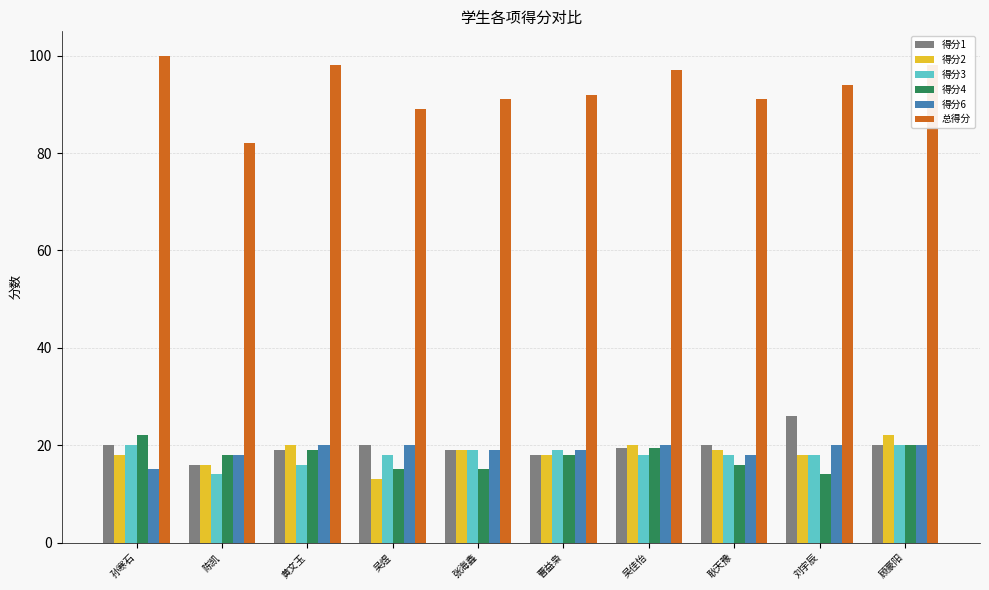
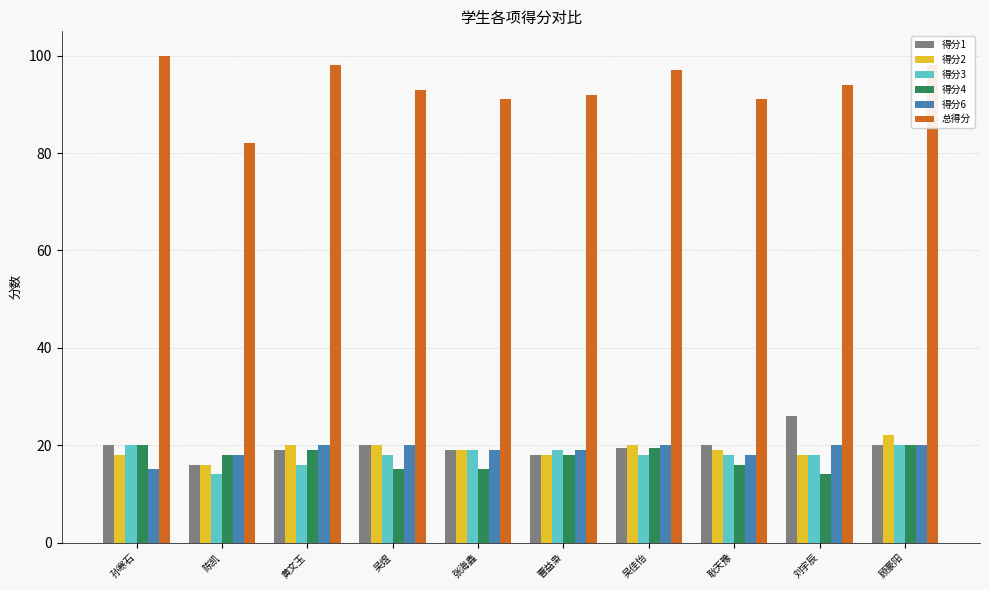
  {
    "得分1": {
      "孙寒石": 20,
      "陈凯": 16,
      "黄文玉": 19,
      "吴煜": 20,
      "张海鑫": 19,
      "曹益枭": 18,
      "吴佳怡": 20,
      "耿天豫": 20,
      "刘宇辰": 26,
      "顾豪阳": 20
    },
    "得分2": {
      "孙寒石": 18,
      "陈凯": 16,
      "黄文玉": 20,
-     "吴煜": 13,
+     "吴煜": 20,
      "张海鑫": 19,
      "曹益枭": 18,
      "吴佳怡": 20,
      "耿天豫": 19,
      "刘宇辰": 18,
      "顾豪阳": 22
    },
    "得分3": {
      "孙寒石": 20,
      "陈凯": 14,
      "黄文玉": 16,
      "吴煜": 18,
      "张海鑫": 19,
      "曹益枭": 19,
      "吴佳怡": 18,
      "耿天豫": 18,
      "刘宇辰": 18,
      "顾豪阳": 20
    },
    "得分4": {
-     "孙寒石": 22,
+     "孙寒石": 20,
      "陈凯": 18,
      "黄文玉": 19,
      "吴煜": 15,
      "张海鑫": 15,
      "曹益枭": 18,
      "吴佳怡": 20,
      "耿天豫": 16,
      "刘宇辰": 14,
      "顾豪阳": 20
    },
    "得分6": {
      "孙寒石": 15,
      "陈凯": 18,
      "黄文玉": 20,
      "吴煜": 20,
      "张海鑫": 19,
      "曹益枭": 19,
      "吴佳怡": 20,
      "耿天豫": 18,
      "刘宇辰": 20,
      "顾豪阳": 20
    },
    "总得分": {
      "孙寒石": 100,
      "陈凯": 82,
      "黄文玉": 98,
-     "吴煜": 89,
+     "吴煜": 93,
      "张海鑫": 91,
      "曹益枭": 92,
      "吴佳怡": 97,
      "耿天豫": 91,
      "刘宇辰": 94
    }
  }
